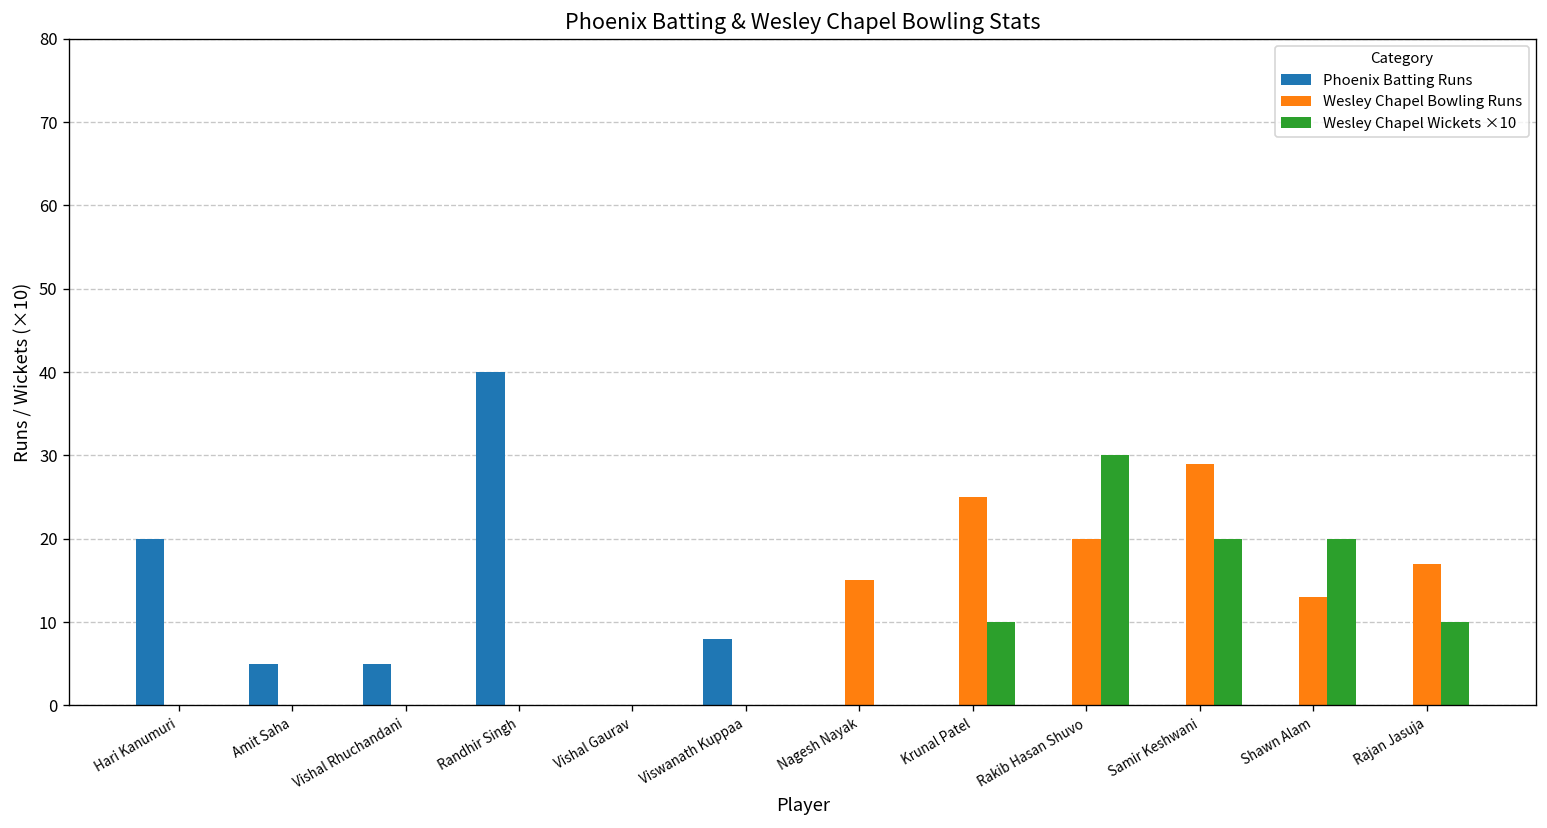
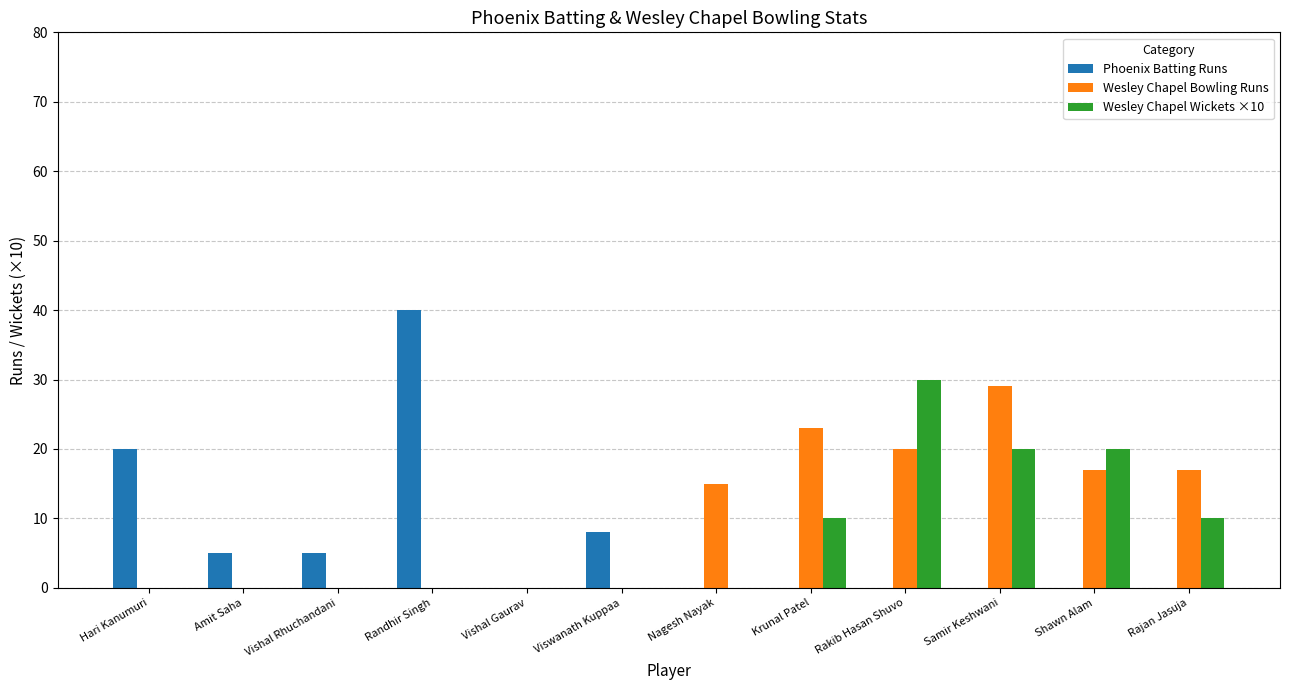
  {
    "Phoenix Batting Runs": {
      "Hari Kanumuri": 20,
      "Amit Saha": 5,
      "Vishal Rhuchandani": 5,
      "Randhir Singh": 40,
      "Vishal Gaurav": 0,
      "Viswanath Kuppaa": 8,
      "Nagesh Nayak": 0,
      "Krunal Patel": 0,
      "Rakib Hasan Shuvo": 0,
      "Samir Keshwani": 0,
      "Shawn Alam": 0,
      "Rajan Jasuja": 0
    },
    "Wesley Chapel Bowling Runs": {
      "Hari Kanumuri": 0,
      "Amit Saha": 0,
      "Vishal Rhuchandani": 0,
      "Randhir Singh": 0,
      "Vishal Gaurav": 0,
      "Viswanath Kuppaa": 0,
      "Nagesh Nayak": 15,
-     "Krunal Patel": 25,
+     "Krunal Patel": 23,
      "Rakib Hasan Shuvo": 20,
      "Samir Keshwani": 29,
-     "Shawn Alam": 13,
+     "Shawn Alam": 17,
      "Rajan Jasuja": 17
    },
    "Wesley Chapel Wickets ×10": {
      "Hari Kanumuri": 0,
      "Amit Saha": 0,
      "Vishal Rhuchandani": 0,
      "Randhir Singh": 0,
      "Vishal Gaurav": 0,
      "Viswanath Kuppaa": 0,
      "Nagesh Nayak": 0,
      "Krunal Patel": 10,
      "Rakib Hasan Shuvo": 30,
      "Samir Keshwani": 20,
      "Shawn Alam": 20,
      "Rajan Jasuja": 10
    }
  }
